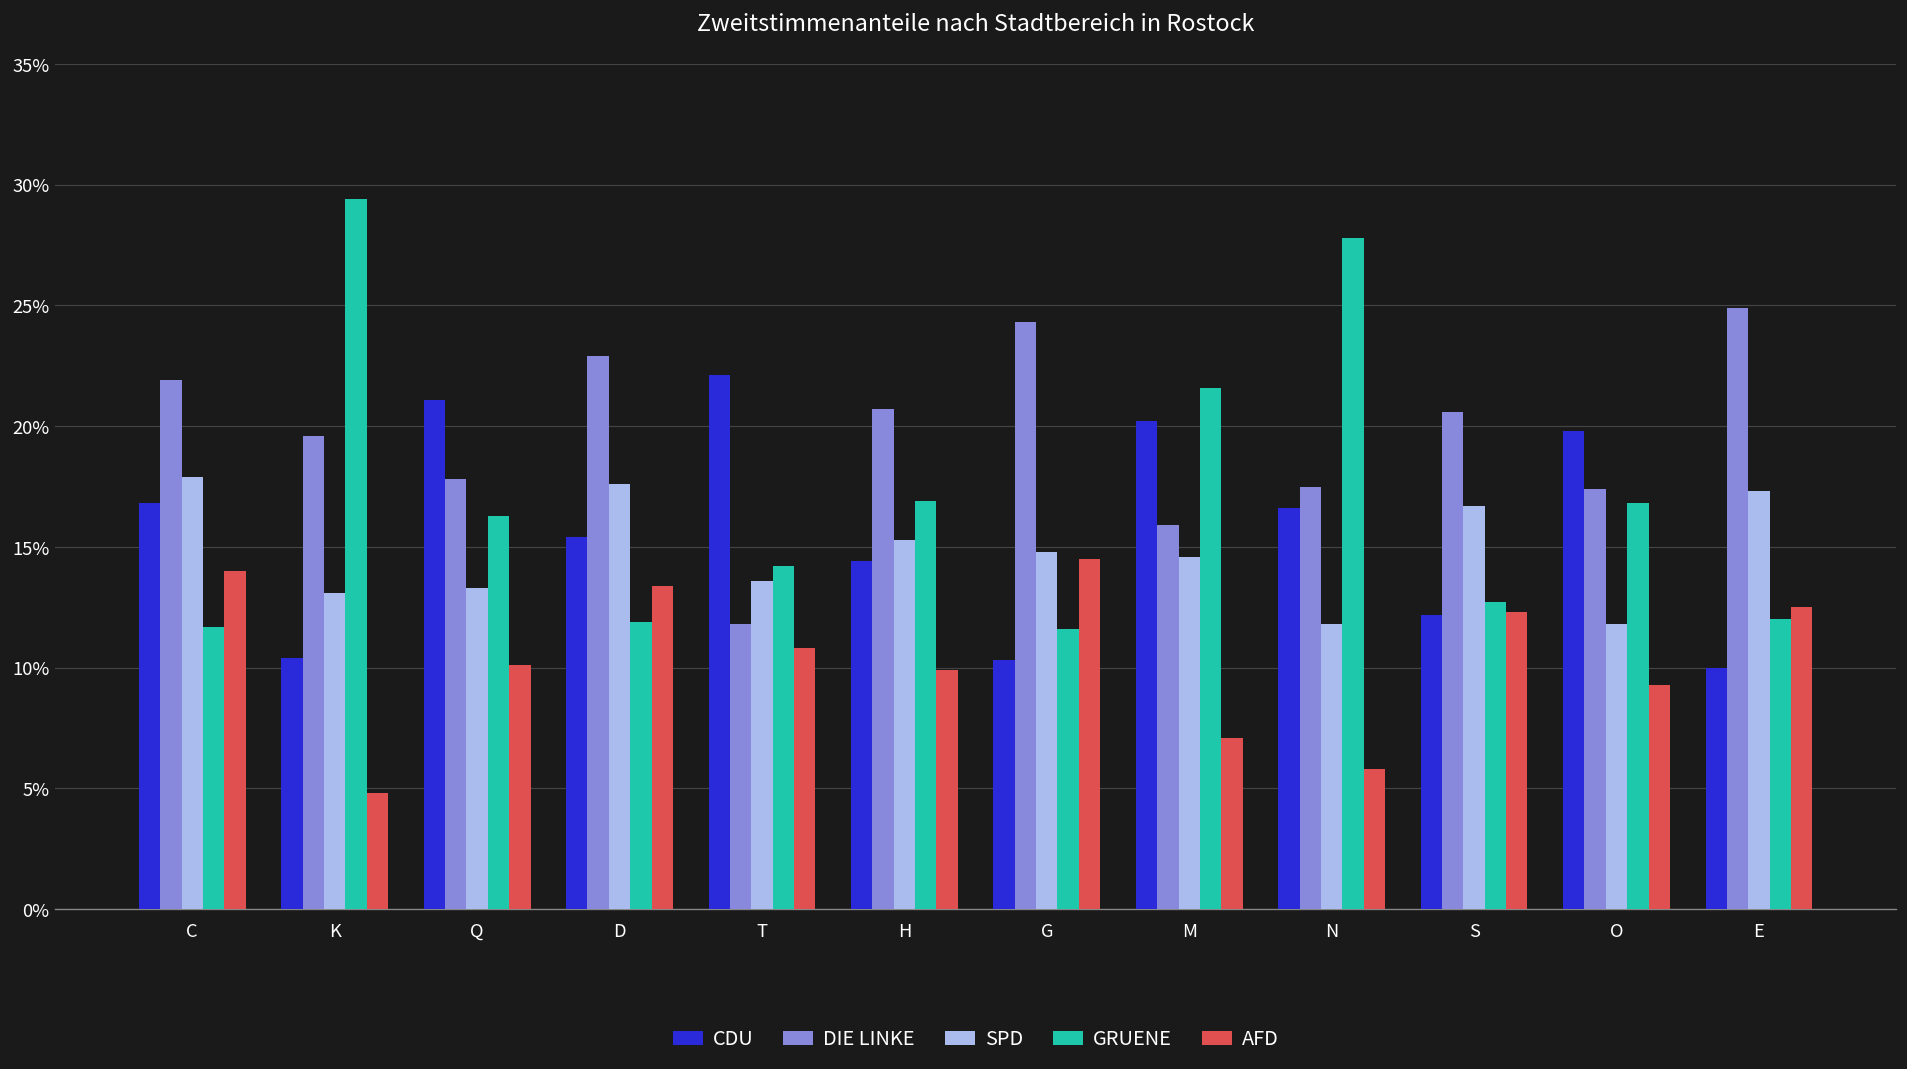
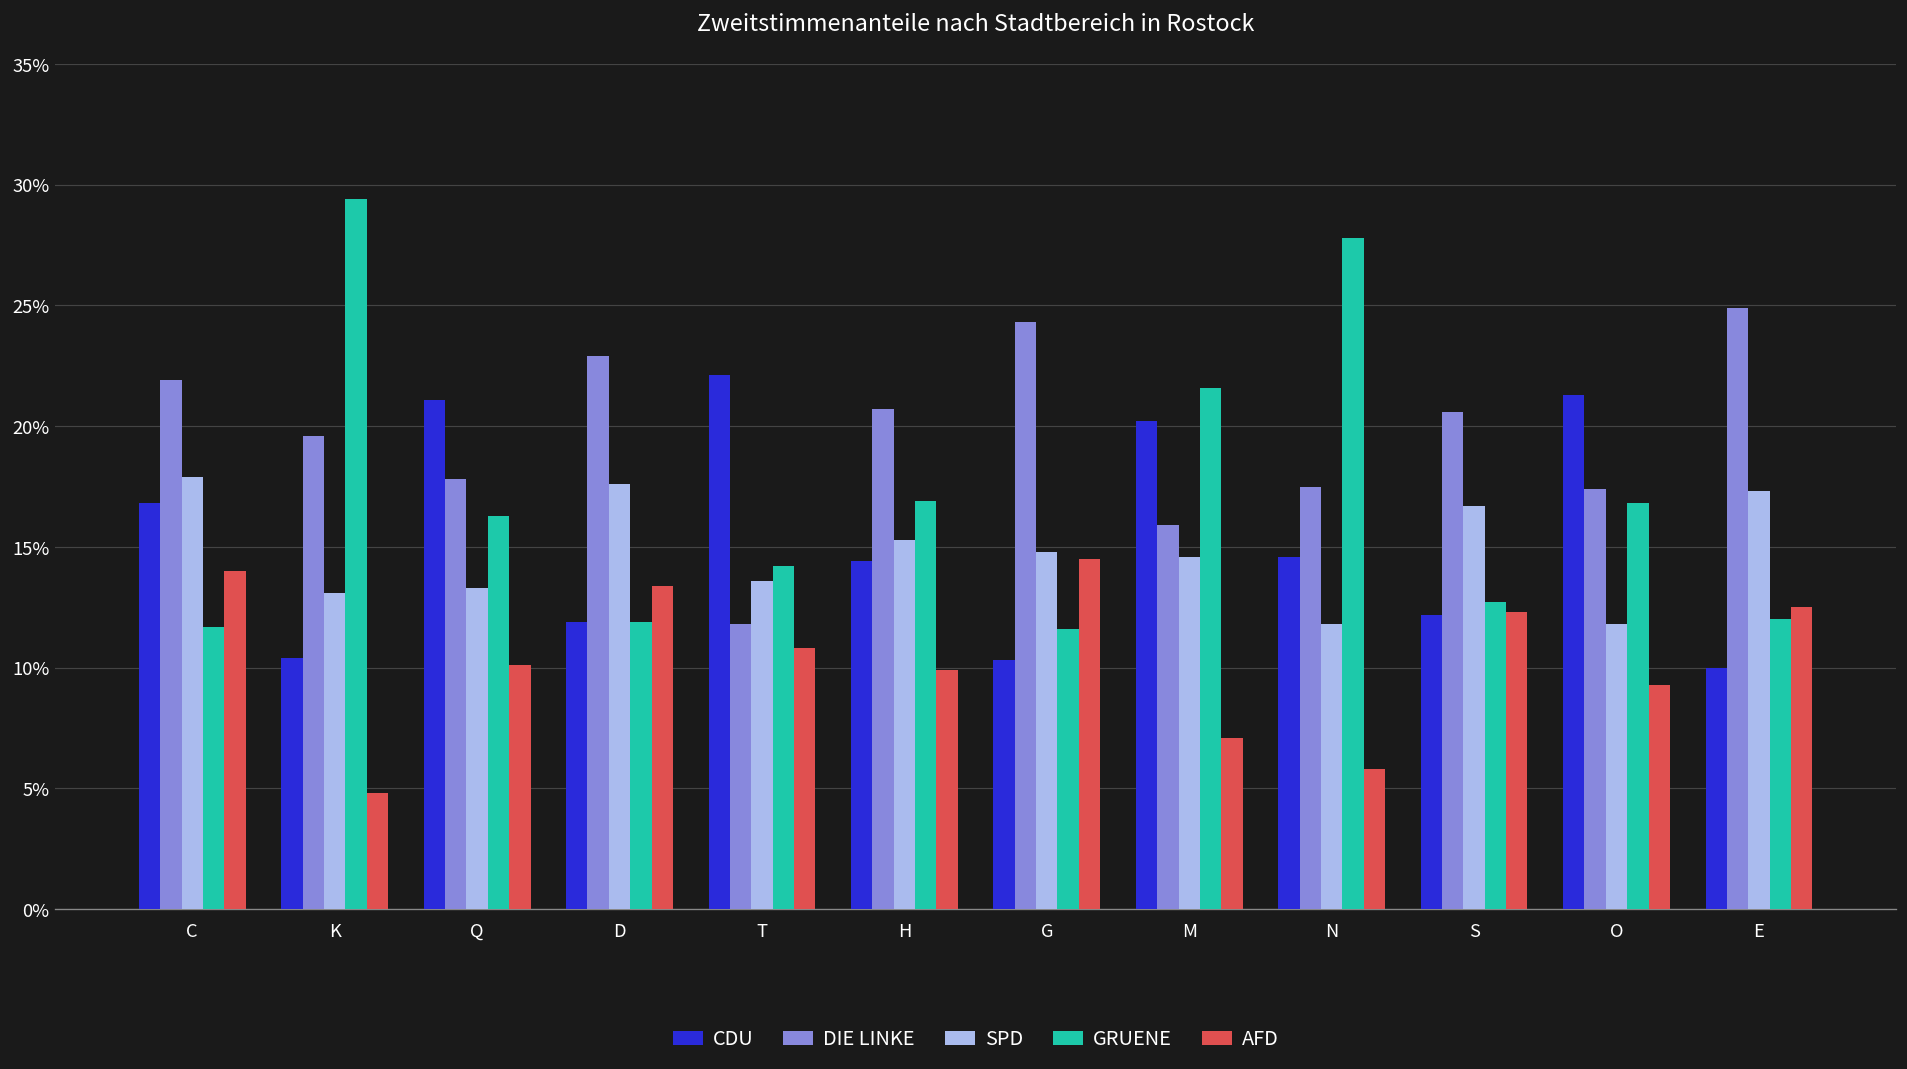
  {
    "CDU": {
      "C": "16.8%",
      "K": "10.4%",
      "Q": "21.1%",
-     "D": "15.4%",
+     "D": "11.9%",
      "T": "22.1%",
      "H": "14.4%",
      "G": "10.3%",
      "M": "20.2%",
-     "N": "16.6%",
+     "N": "14.6%",
      "S": "12.2%",
-     "O": "19.8%",
+     "O": "21.3%",
      "E": "10.0%"
    },
    "DIE LINKE": {
      "C": "21.9%",
      "K": "19.6%",
      "Q": "17.8%",
      "D": "22.9%",
      "T": "11.8%",
      "H": "20.7%",
      "G": "24.3%",
      "M": "15.9%",
      "N": "17.5%",
      "S": "20.6%",
      "O": "17.4%",
      "E": "24.9%"
    },
    "SPD": {
      "C": "17.9%",
      "K": "13.1%",
      "Q": "13.3%",
      "D": "17.6%",
      "T": "13.6%",
      "H": "15.3%",
      "G": "14.8%",
      "M": "14.6%",
      "N": "11.8%",
      "S": "16.7%",
      "O": "11.8%",
      "E": "17.3%"
    },
    "GRUENE": {
      "C": "11.7%",
      "K": "29.4%",
      "Q": "16.3%",
      "D": "11.9%",
      "T": "14.2%",
      "H": "16.9%",
      "G": "11.6%",
      "M": "21.6%",
      "N": "27.8%",
      "S": "12.7%",
      "O": "16.8%",
      "E": "12.0%"
    },
    "AFD": {
      "C": "14.0%",
      "K": "4.8%",
      "Q": "10.1%",
      "D": "13.4%",
      "T": "10.8%",
      "H": "9.9%",
      "G": "14.5%",
      "M": "7.1%",
      "N": "5.8%",
      "S": "12.3%",
      "O": "9.3%",
      "E": "12.5%"
    }
  }
